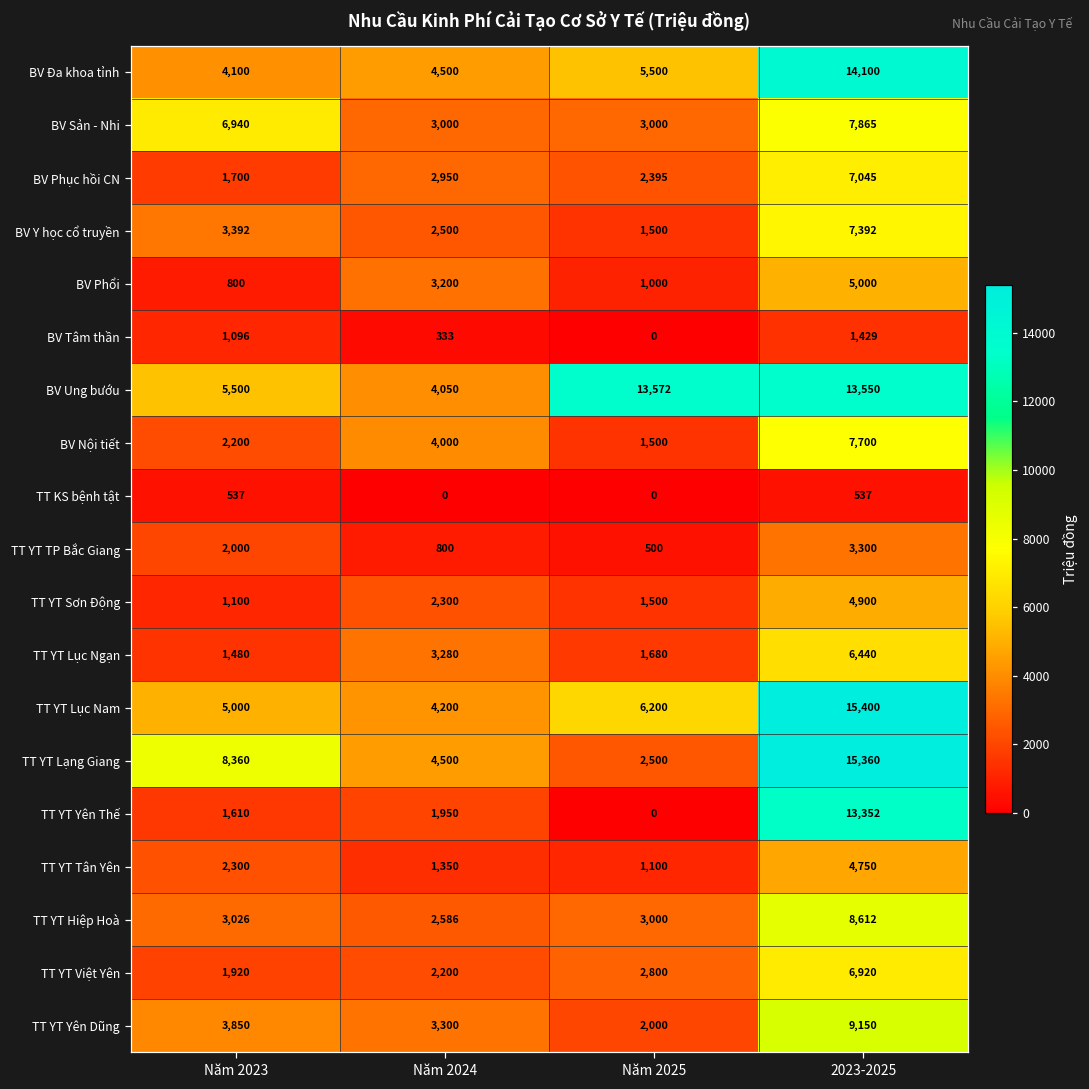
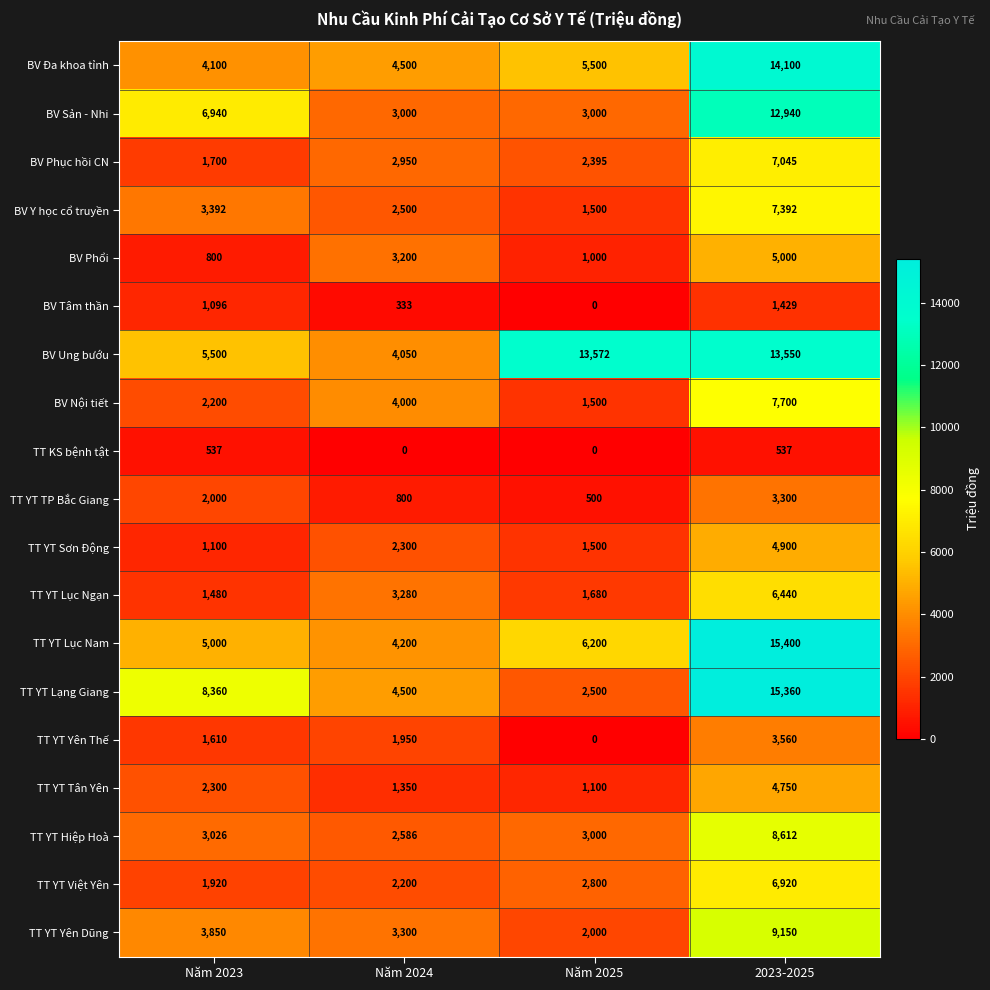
  {
    "BV Đa khoa tỉnh": {
      "Năm 2023": "4,100",
      "Năm 2024": "4,500",
      "Năm 2025": "5,500",
      "2023-2025": "14,100"
    },
    "BV Sản - Nhi": {
      "Năm 2023": "6,940",
      "Năm 2024": "3,000",
      "Năm 2025": "3,000",
-     "2023-2025": "7,865"
+     "2023-2025": "12,940"
    },
    "BV Phục hồi CN": {
      "Năm 2023": "1,700",
      "Năm 2024": "2,950",
      "Năm 2025": "2,395",
      "2023-2025": "7,045"
    },
    "BV Y học cổ truyền": {
      "Năm 2023": "3,392",
      "Năm 2024": "2,500",
      "Năm 2025": "1,500",
      "2023-2025": "7,392"
    },
    "BV Phổi": {
      "Năm 2023": "800",
      "Năm 2024": "3,200",
      "Năm 2025": "1,000",
      "2023-2025": "5,000"
    },
    "BV Tâm thần": {
      "Năm 2023": "1,096",
      "Năm 2024": "333",
      "Năm 2025": "0",
      "2023-2025": "1,429"
    },
    "BV Ung bướu": {
      "Năm 2023": "5,500",
      "Năm 2024": "4,050",
      "Năm 2025": "13,572",
      "2023-2025": "13,550"
    },
    "BV Nội tiết": {
      "Năm 2023": "2,200",
      "Năm 2024": "4,000",
      "Năm 2025": "1,500",
      "2023-2025": "7,700"
    },
    "TT KS bệnh tật": {
      "Năm 2023": "537",
      "Năm 2024": "0",
      "Năm 2025": "0",
      "2023-2025": "537"
    },
    "TT YT TP Bắc Giang": {
      "Năm 2023": "2,000",
      "Năm 2024": "800",
      "Năm 2025": "500",
      "2023-2025": "3,300"
    },
    "TT YT Sơn Động": {
      "Năm 2023": "1,100",
      "Năm 2024": "2,300",
      "Năm 2025": "1,500",
      "2023-2025": "4,900"
    },
    "TT YT Lục Ngạn": {
      "Năm 2023": "1,480",
      "Năm 2024": "3,280",
      "Năm 2025": "1,680",
      "2023-2025": "6,440"
    },
    "TT YT Lục Nam": {
      "Năm 2023": "5,000",
      "Năm 2024": "4,200",
      "Năm 2025": "6,200",
      "2023-2025": "15,400"
    },
    "TT YT Lạng Giang": {
      "Năm 2023": "8,360",
      "Năm 2024": "4,500",
      "Năm 2025": "2,500",
      "2023-2025": "15,360"
    },
    "TT YT Yên Thế": {
      "Năm 2023": "1,610",
      "Năm 2024": "1,950",
      "Năm 2025": "0",
-     "2023-2025": "13,352"
+     "2023-2025": "3,560"
    },
    "TT YT Tân Yên": {
      "Năm 2023": "2,300",
      "Năm 2024": "1,350",
      "Năm 2025": "1,100",
      "2023-2025": "4,750"
    },
    "TT YT Hiệp Hoà": {
      "Năm 2023": "3,026",
      "Năm 2024": "2,586",
      "Năm 2025": "3,000",
      "2023-2025": "8,612"
    },
    "TT YT Việt Yên": {
      "Năm 2023": "1,920",
      "Năm 2024": "2,200",
      "Năm 2025": "2,800",
      "2023-2025": "6,920"
    },
    "TT YT Yên Dũng": {
      "Năm 2023": "3,850",
      "Năm 2024": "3,300",
      "Năm 2025": "2,000",
      "2023-2025": "9,150"
    }
  }
